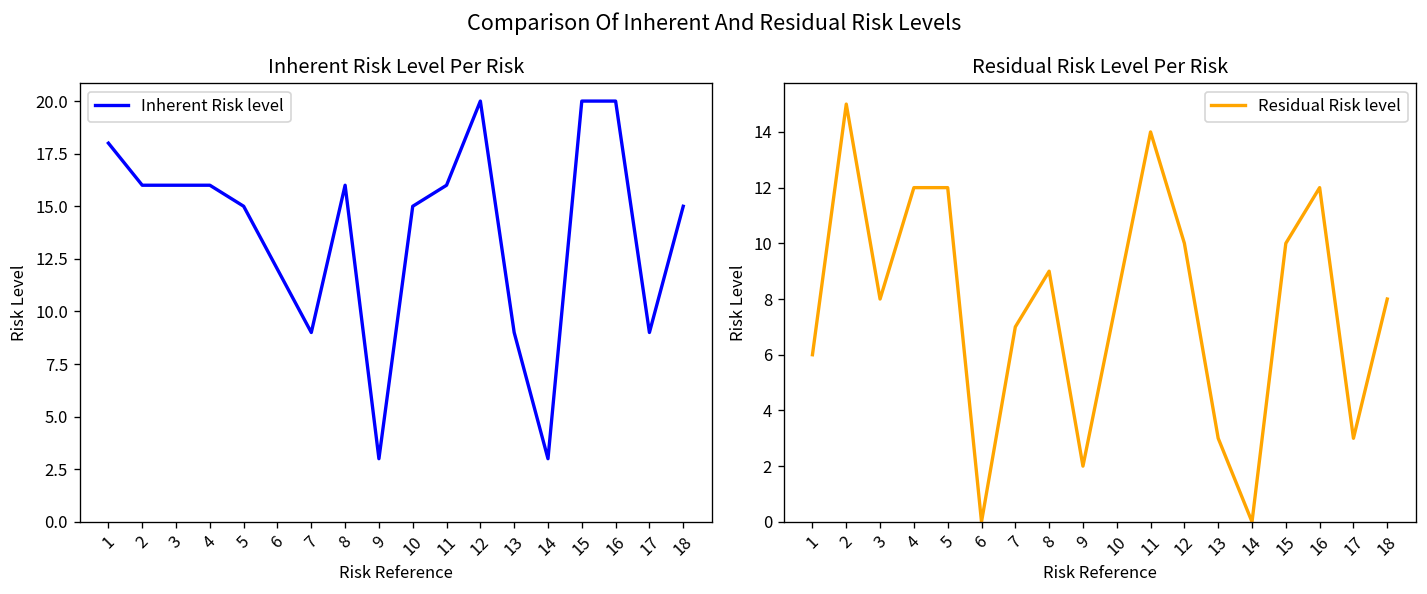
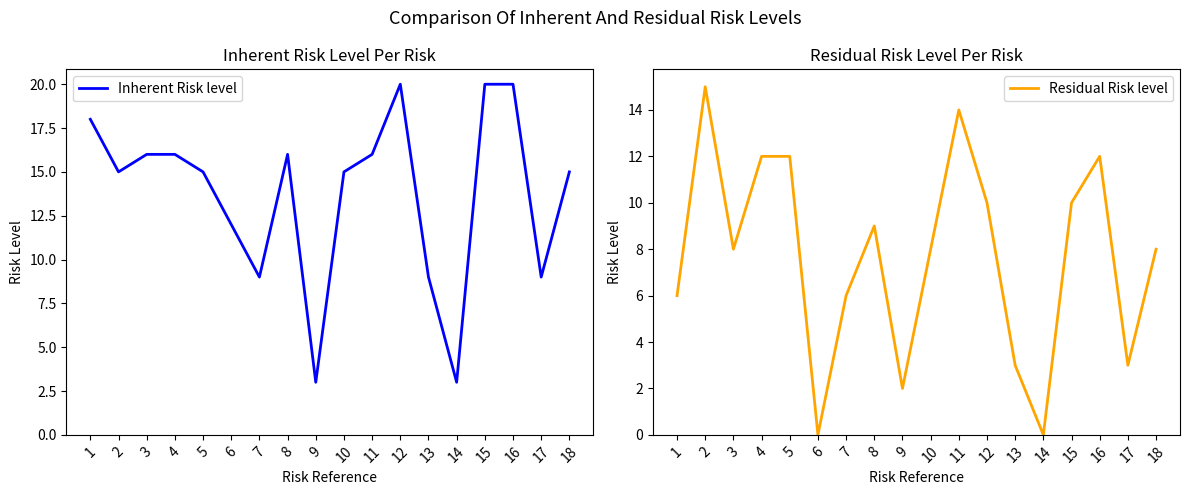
  {
    "Inherent Risk Level Per Risk": {
      "1": 18,
-     "2": 16,
+     "2": 15,
      "3": 16,
      "4": 16,
      "5": 15,
      "6": 12,
      "7": 9,
      "8": 16,
      "9": 3,
      "10": 15,
      "11": 16,
      "12": 20,
      "13": 9,
      "14": 3,
      "15": 20,
      "16": 20,
      "17": 9,
      "18": 15
    },
    "Residual Risk Level Per Risk": {
      "1": 6,
      "2": 15,
      "3": 8,
      "4": 12,
      "5": 12,
      "6": 0,
-     "7": 7,
+     "7": 6,
      "8": 9,
      "9": 2,
      "10": 8,
      "11": 14,
      "12": 10,
      "13": 3,
      "14": 0,
      "15": 10,
      "16": 12,
      "17": 3,
      "18": 8
    }
  }
